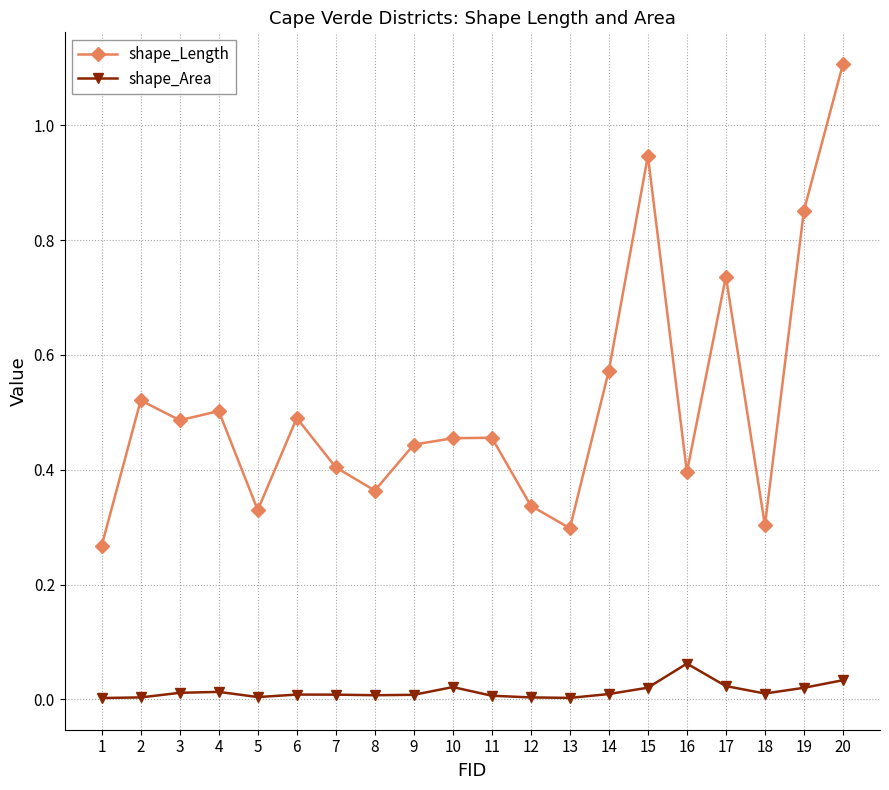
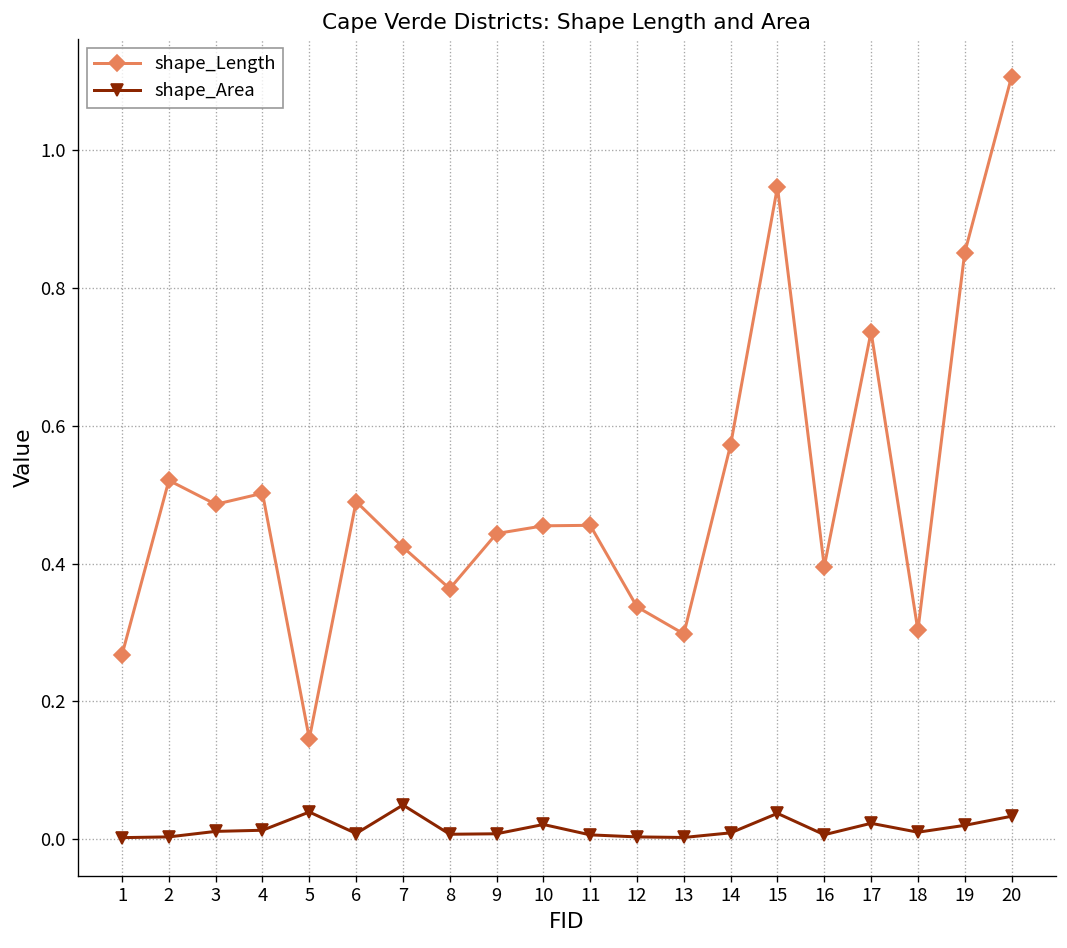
  {
    "shape_Length": {
      "1": 0.27,
      "2": 0.52,
      "3": 0.49,
      "4": 0.50,
-     "5": 0.33,
+     "5": 0.15,
      "6": 0.49,
-     "7": 0.40,
+     "7": 0.42,
      "8": 0.36,
      "9": 0.44,
      "10": 0.45,
      "11": 0.46,
      "12": 0.34,
      "13": 0.30,
      "14": 0.57,
      "15": 0.95,
      "16": 0.40,
      "17": 0.74,
      "18": 0.30,
      "19": 0.85,
      "20": 1.11
    },
    "shape_Area": {
      "1": 0.00,
      "2": 0.00,
      "3": 0.01,
      "4": 0.01,
-     "5": 0.00,
+     "5": 0.04,
      "6": 0.01,
-     "7": 0.01,
+     "7": 0.05,
      "8": 0.01,
      "9": 0.01,
      "10": 0.02,
      "11": 0.01,
      "12": 0.00,
      "13": 0.00,
      "14": 0.01,
-     "15": 0.02,
-     "16": 0.06,
+     "15": 0.04,
+     "16": 0.01,
      "17": 0.02,
      "18": 0.01,
      "19": 0.02,
      "20": 0.03
    }
  }
